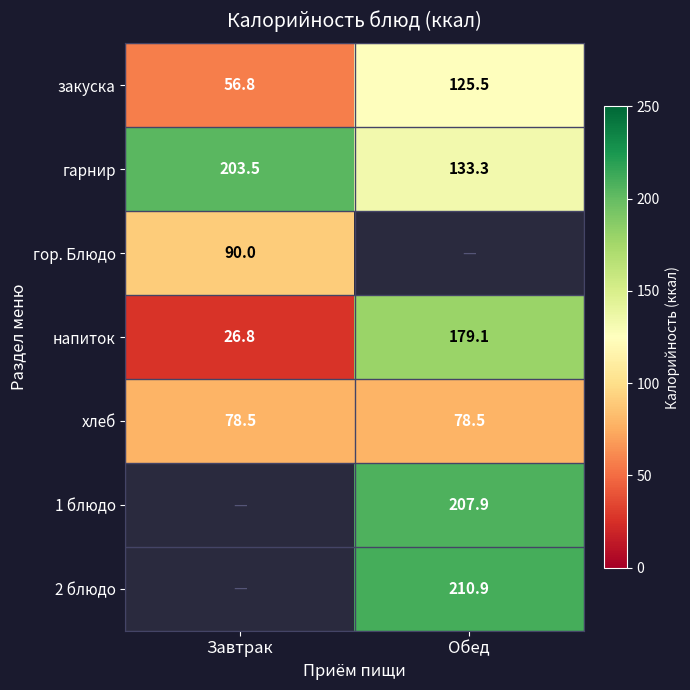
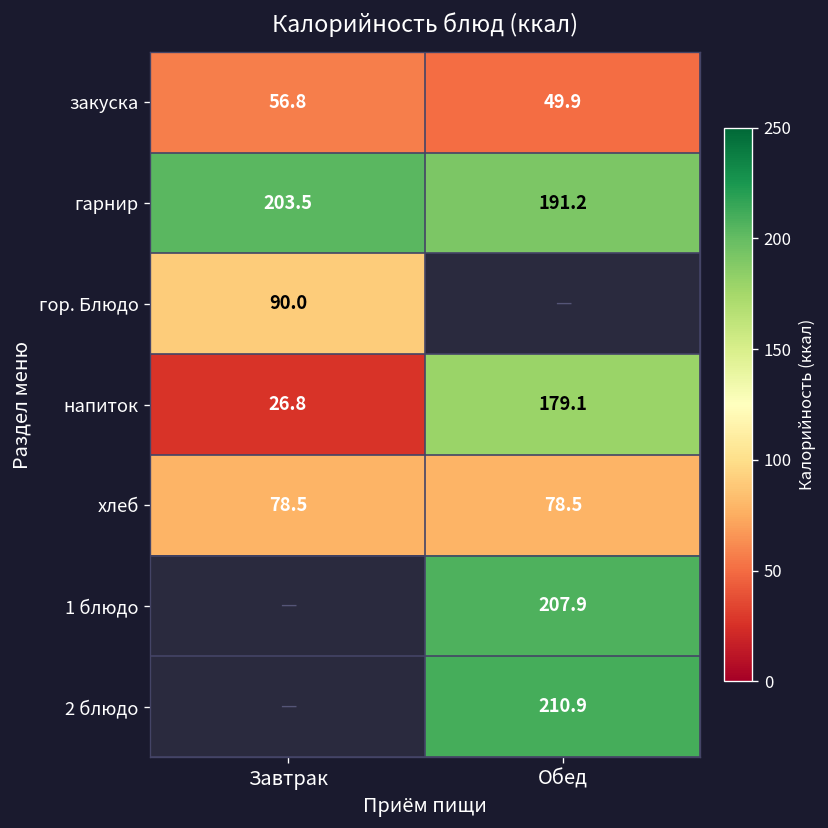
  {
    "закуска": {
      "Завтрак": 56.8,
-     "Обед": 125.5
+     "Обед": 49.9
    },
    "гарнир": {
      "Завтрак": 203.5,
-     "Обед": 133.3
+     "Обед": 191.2
    },
    "гор. Блюдо": {
      "Завтрак": 90.0
    },
    "напиток": {
      "Завтрак": 26.8,
      "Обед": 179.1
    },
    "хлеб": {
      "Завтрак": 78.5,
      "Обед": 78.5
    },
    "1 блюдо": {
      "Обед": 207.9
    },
    "2 блюдо": {
      "Обед": 210.9
    }
  }
